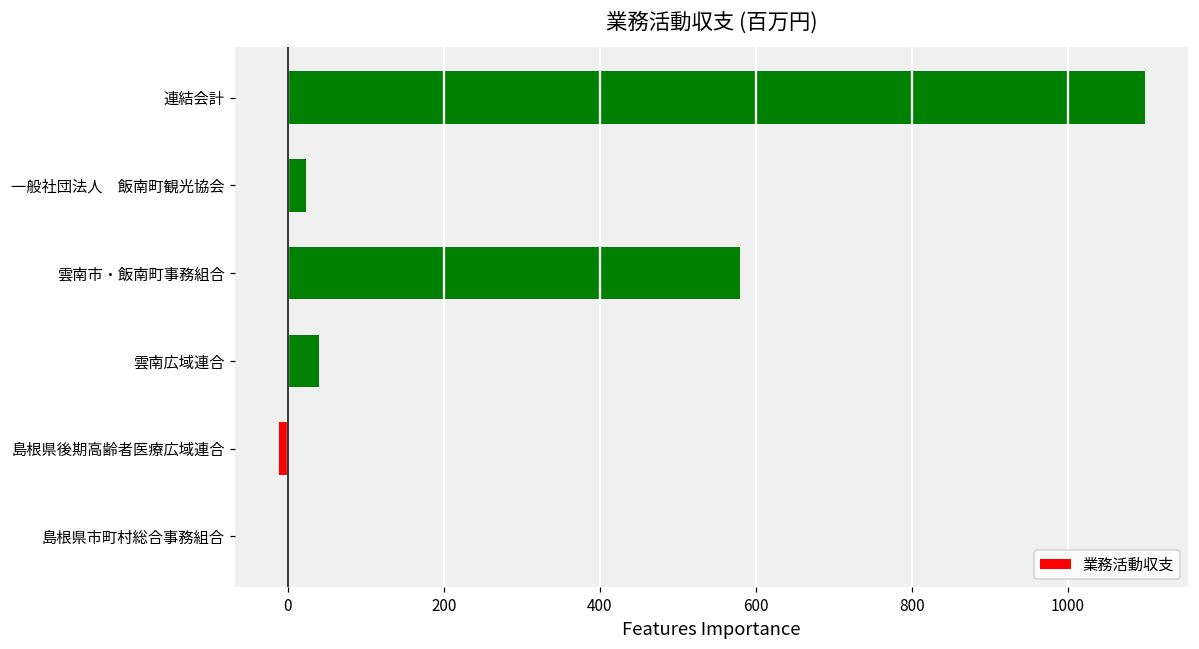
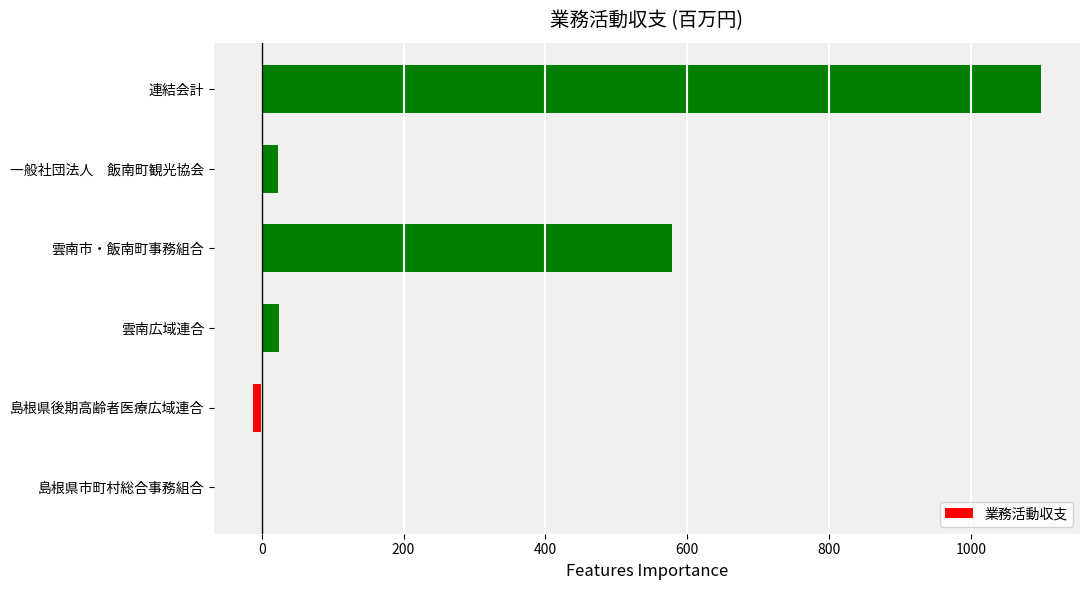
  {
    "連結会計": 1100,
    "一般社団法人 飯南町観光協会": 20,
    "雲南市・飯南町事務組合": 580,
-   "雲南広域連合": 40,
+   "雲南広域連合": 20,
    "島根県後期高齢者医療広域連合": -10
  }
